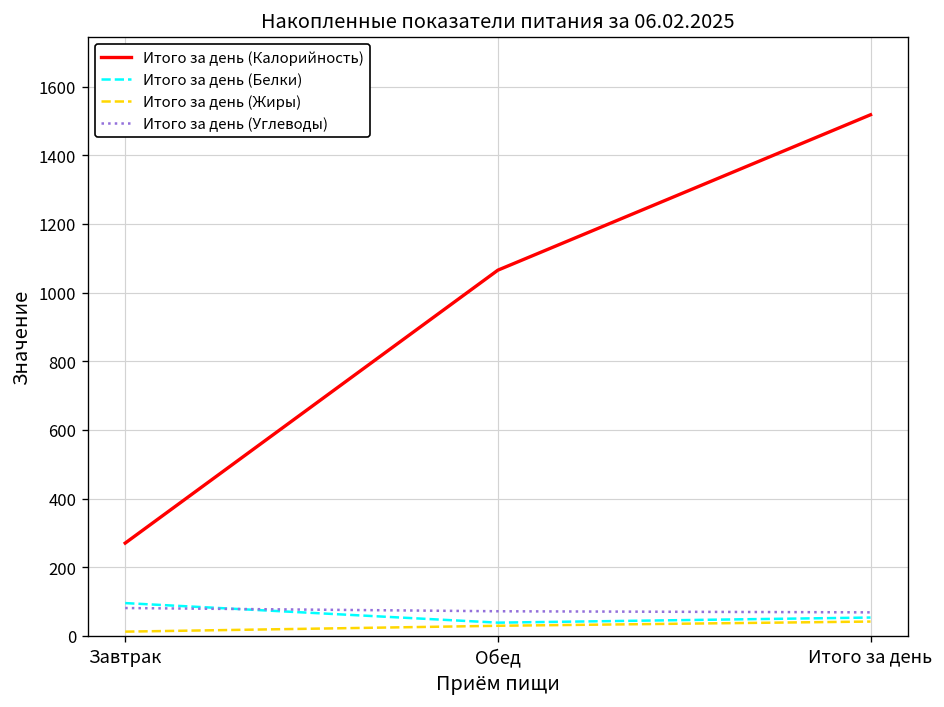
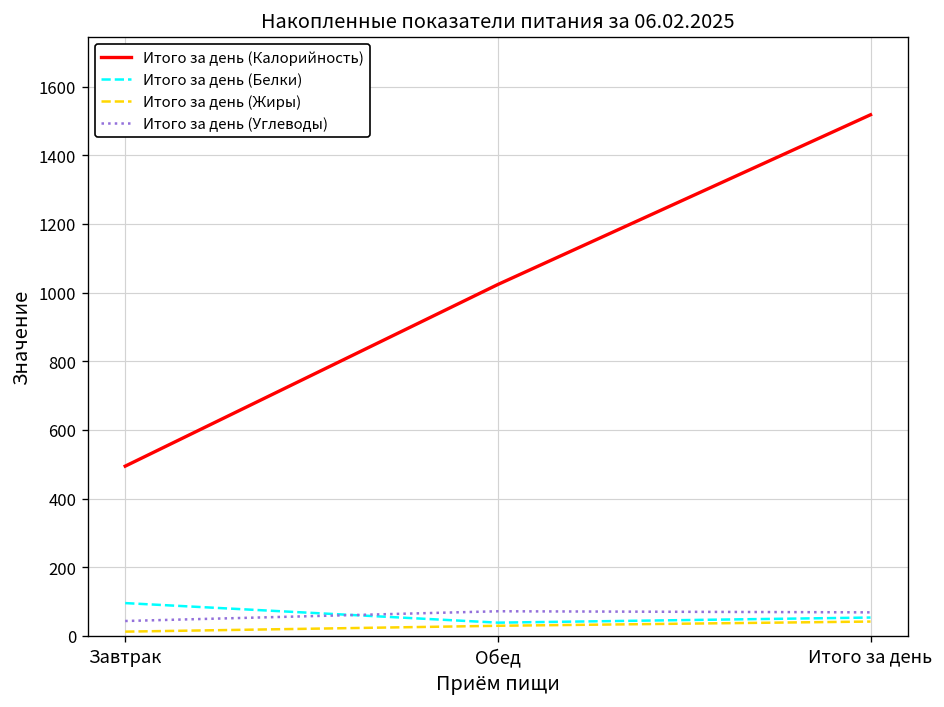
  {
    "Итого за день (Калорийность)": {
-     "Завтрак": 270,
-     "Обед": 1070,
+     "Завтрак": 490,
+     "Обед": 1020,
      "Итого за день": 1520
    },
    "Итого за день (Белки)": {
      "Завтрак": 100,
      "Обед": 40,
      "Итого за день": 50
    },
    "Итого за день (Жиры)": {
      "Завтрак": 10,
      "Обед": 30,
      "Итого за день": 40
    },
    "Итого за день (Углеводы)": {
-     "Завтрак": 80,
+     "Завтрак": 40,
      "Обед": 70,
      "Итого за день": 70
    }
  }
